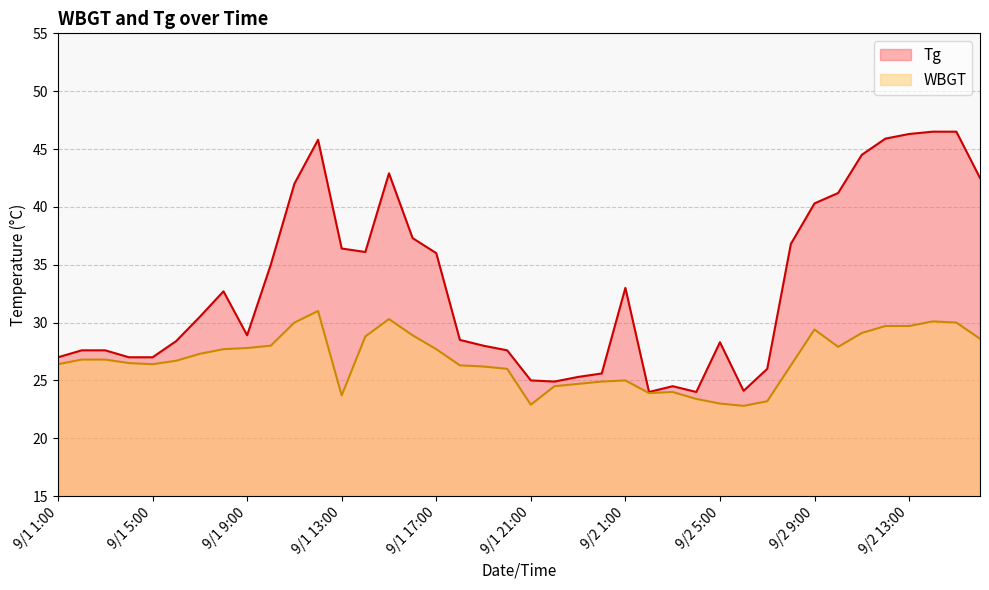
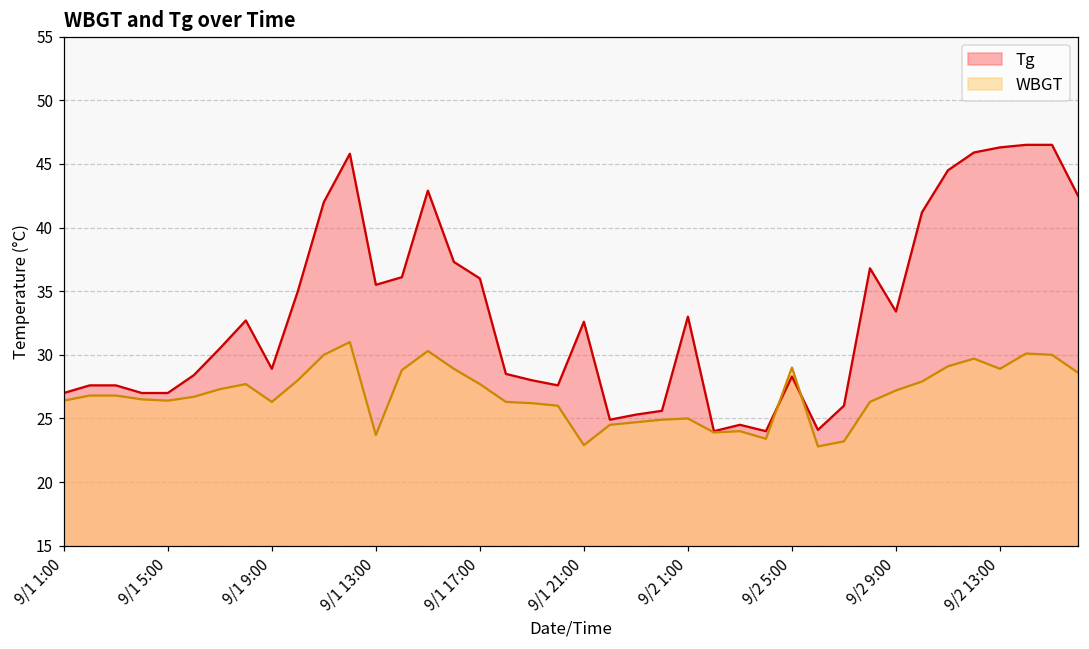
  {
    "Tg": {
      "9/1 1:00": 27.0,
      "9/1 5:00": 27.0,
      "9/1 9:00": 28.9,
-     "9/1 13:00": 36.4,
+     "9/1 13:00": 35.5,
      "9/1 17:00": 36.0,
-     "9/1 21:00": 25.0,
+     "9/1 21:00": 32.6,
      "9/2 1:00": 33.0,
      "9/2 5:00": 28.3,
-     "9/2 9:00": 40.3,
+     "9/2 9:00": 33.4,
      "9/2 13:00": 46.3
    },
    "WBGT": {
      "9/1 1:00": 26.4,
      "9/1 5:00": 26.4,
-     "9/1 9:00": 27.8,
+     "9/1 9:00": 26.3,
      "9/1 13:00": 23.7,
      "9/1 17:00": 27.7,
      "9/1 21:00": 22.9,
      "9/2 1:00": 25.0,
-     "9/2 5:00": 23,
-     "9/2 9:00": 29.4,
-     "9/2 13:00": 29.7
+     "9/2 5:00": 29,
+     "9/2 9:00": 27.2,
+     "9/2 13:00": 28.9
    }
  }
